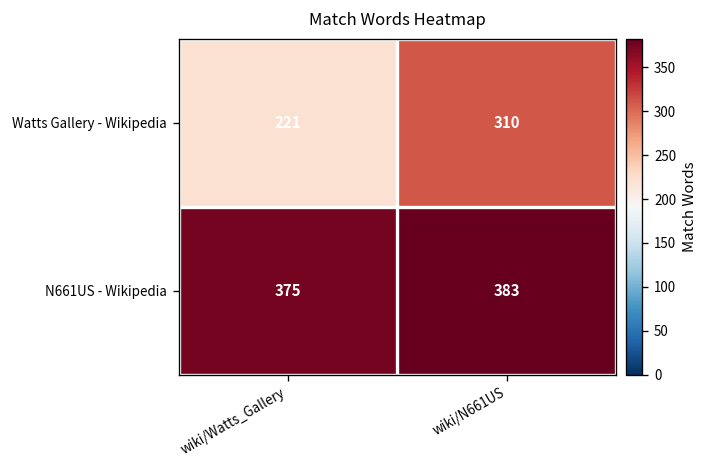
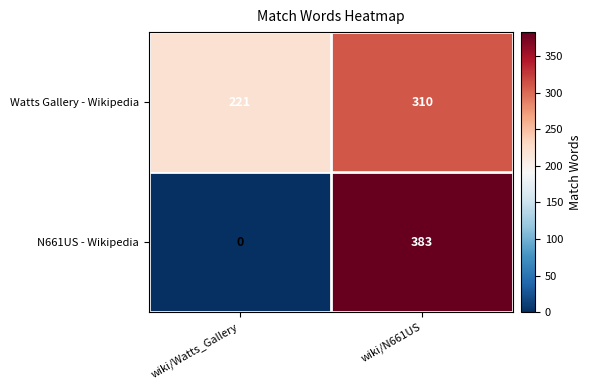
  {
    "Watts Gallery - Wikipedia": {
      "wiki/N661US": 310
    },
    "N661US - Wikipedia": {
-     "wiki/Watts_Gallery": 375,
+     "wiki/Watts_Gallery": 0,
      "wiki/N661US": 383
    }
  }
